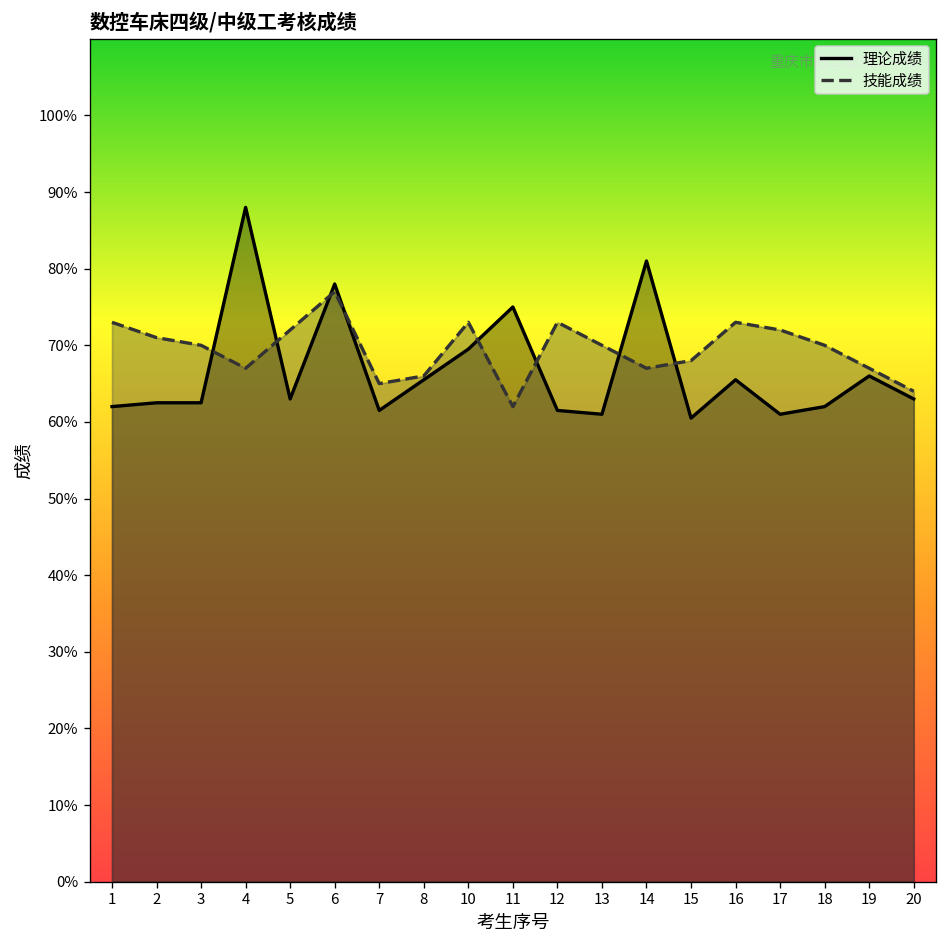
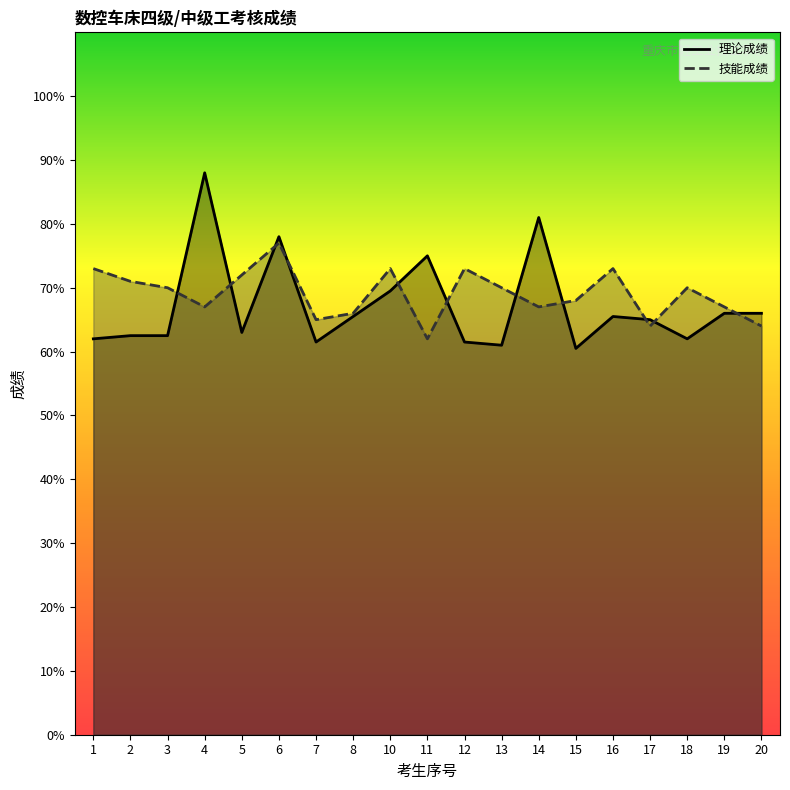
  {
    "理论成绩": {
      "1": "62%",
      "2": "63%",
      "3": "63%",
      "4": "88%",
      "5": "63%",
      "6": "78%",
      "7": "62%",
      "8": "66%",
      "10": "70%",
      "11": "75%",
      "12": "62%",
      "13": "61%",
      "14": "81%",
      "15": "61%",
      "16": "66%",
-     "17": "61%",
+     "17": "65%",
      "18": "62%",
      "19": "66%",
-     "20": "63%"
+     "20": "66%"
    },
    "技能成绩": {
      "1": "73%",
      "2": "71%",
      "3": "70%",
      "4": "67%",
      "5": "72%",
      "6": "77%",
      "7": "65%",
      "8": "66%",
      "10": "73%",
      "11": "62%",
      "12": "73%",
      "13": "70%",
      "14": "67%",
      "15": "68%",
      "16": "73%",
-     "17": "72%",
+     "17": "64%",
      "18": "70%",
      "19": "67%",
      "20": "64%"
    }
  }
